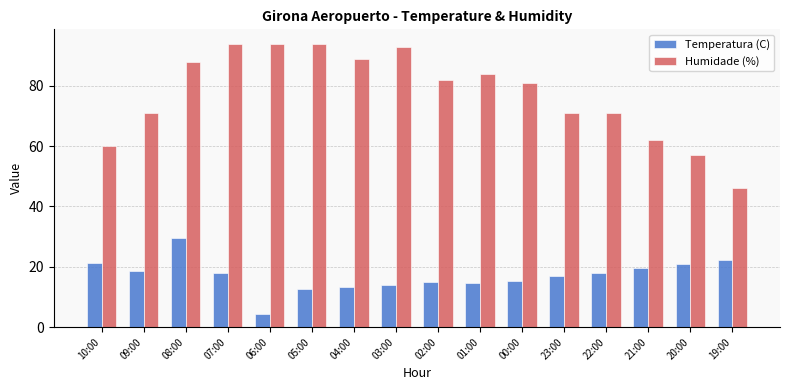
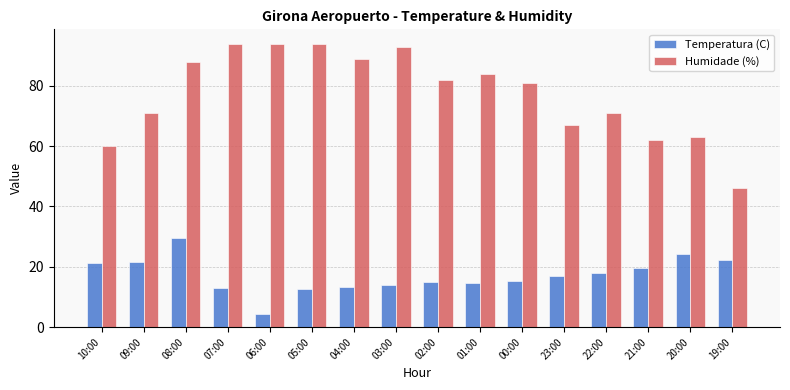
  {
    "Temperatura (C)": {
      "10:00": 21,
-     "09:00": 19,
+     "09:00": 22,
      "08:00": 30,
-     "07:00": 18,
+     "07:00": 13,
      "06:00": 5,
      "05:00": 13,
      "04:00": 13,
      "03:00": 14,
      "02:00": 15,
      "01:00": 15,
      "00:00": 15,
      "23:00": 17,
      "22:00": 18,
      "21:00": 20,
-     "20:00": 21,
+     "20:00": 24,
      "19:00": 22
    },
    "Humidade (%)": {
      "10:00": 60,
      "09:00": 71,
      "08:00": 88,
      "07:00": 94,
      "06:00": 94,
      "05:00": 94,
      "04:00": 89,
      "03:00": 93,
      "02:00": 82,
      "01:00": 84,
      "00:00": 81,
-     "23:00": 71,
+     "23:00": 67,
      "22:00": 71,
      "21:00": 62,
-     "20:00": 57,
+     "20:00": 63,
      "19:00": 46
    }
  }
